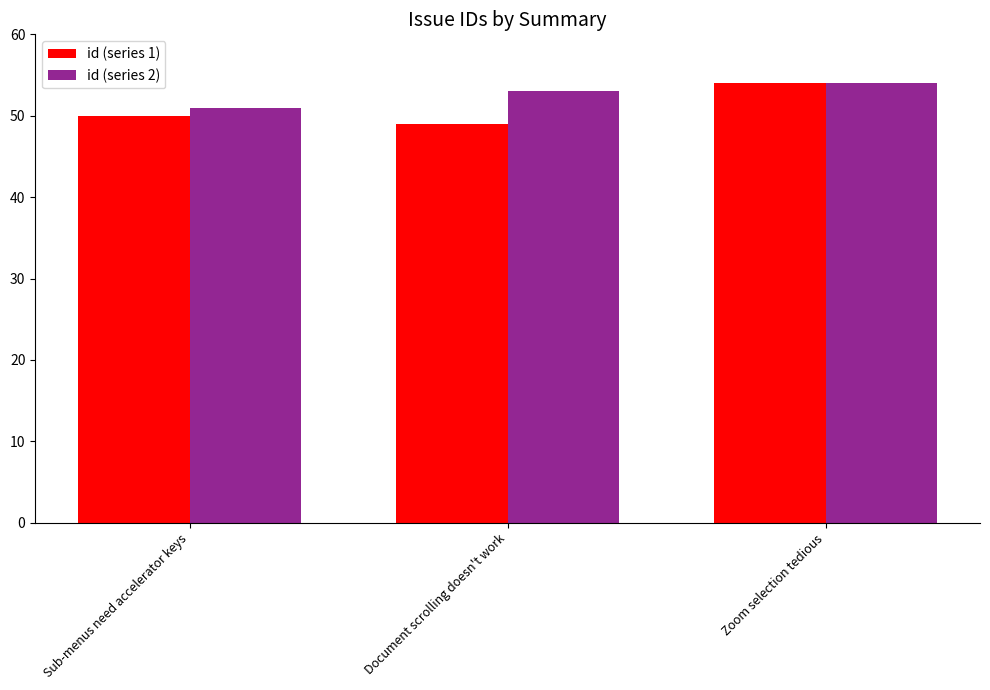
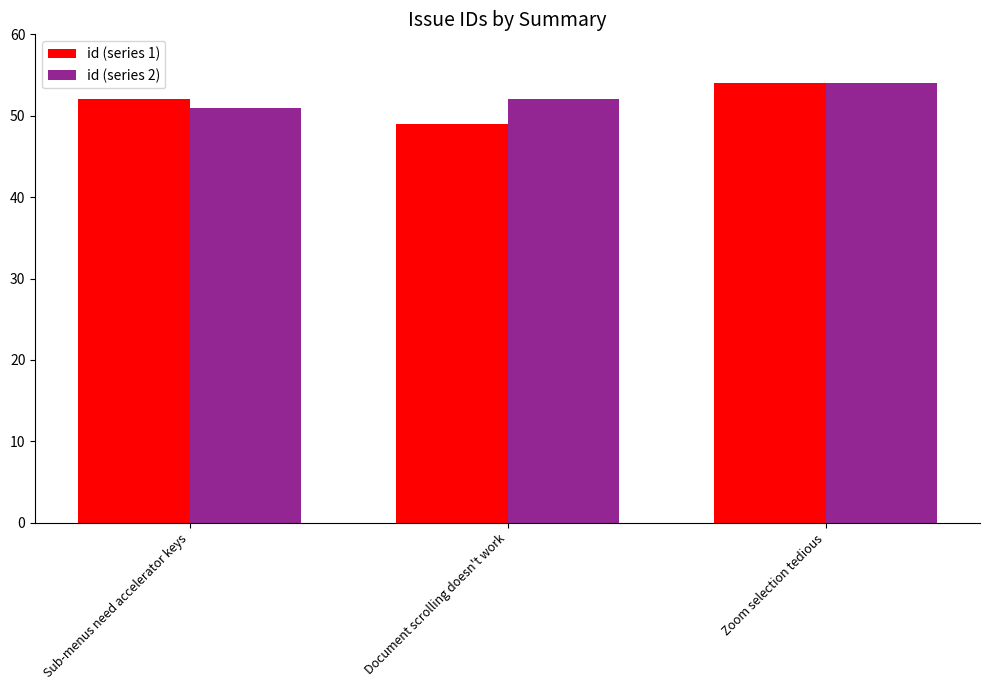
  {
    "id (series 1)": {
-     "Sub-menus need accelerator keys": 50,
+     "Sub-menus need accelerator keys": 52,
      "Document scrolling doesn't work": 49,
      "Zoom selection tedious": 54
    },
    "id (series 2)": {
      "Sub-menus need accelerator keys": 51,
-     "Document scrolling doesn't work": 53,
+     "Document scrolling doesn't work": 52,
      "Zoom selection tedious": 54
    }
  }
